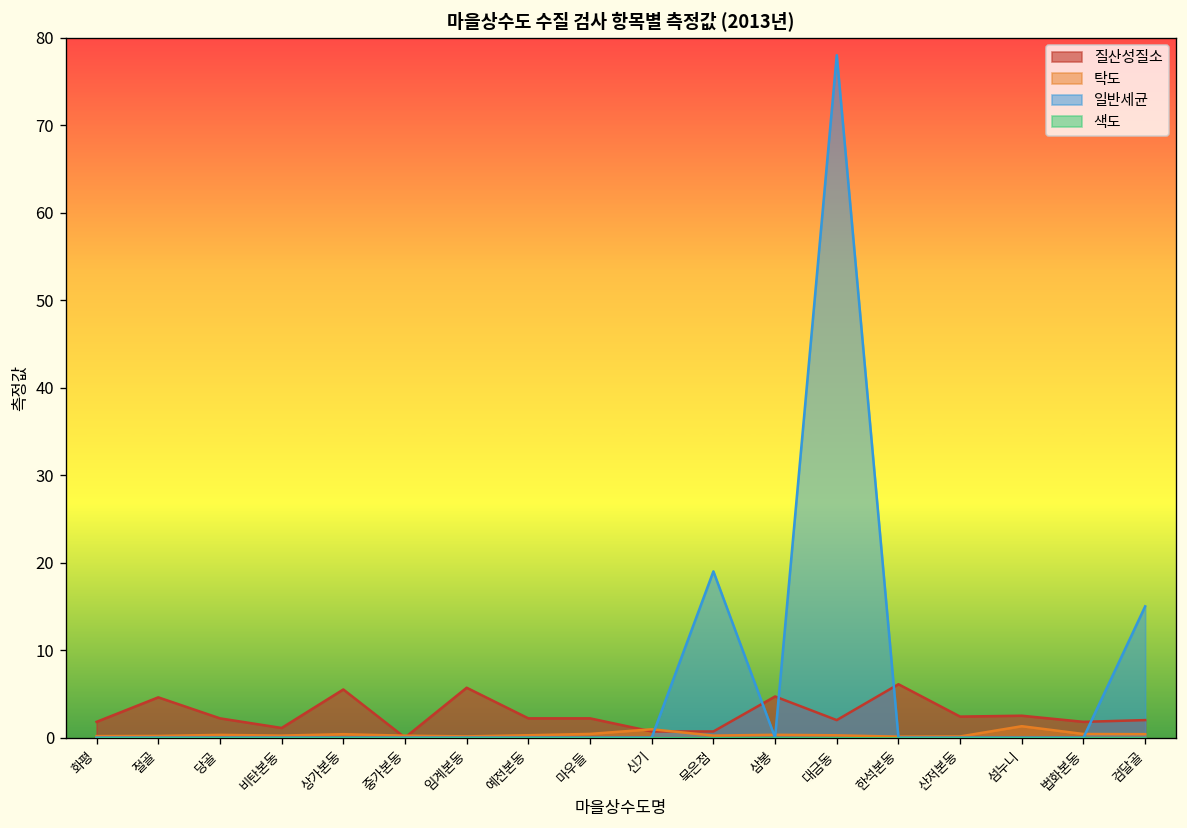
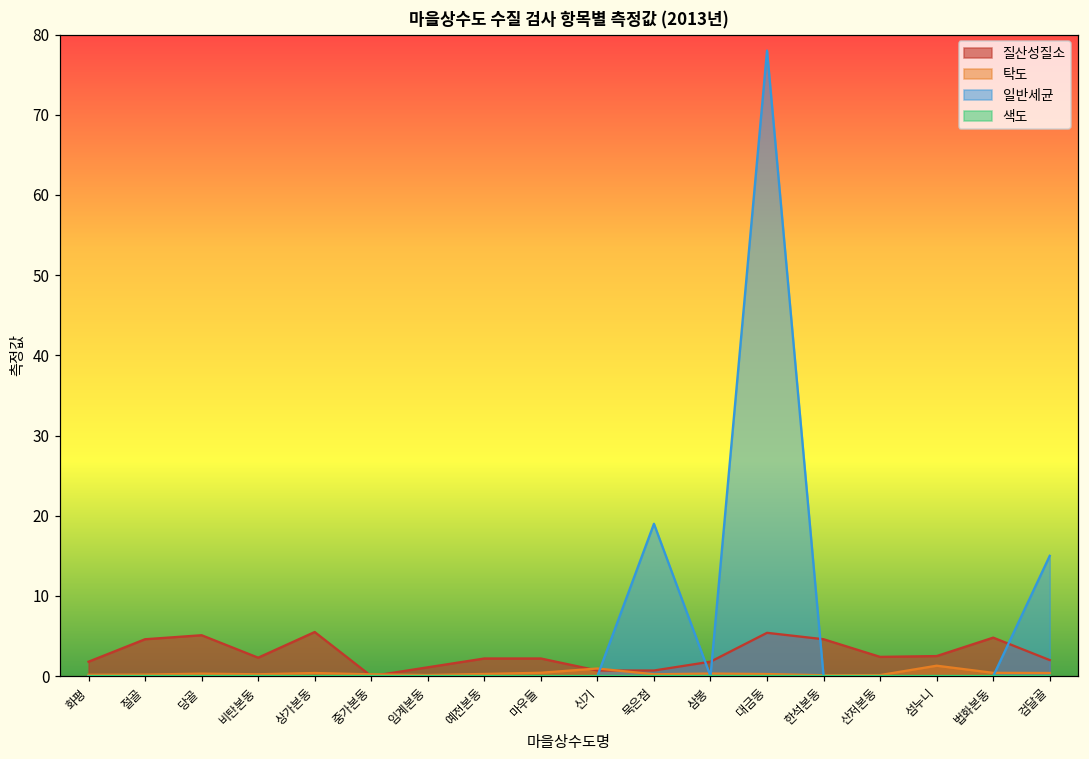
  {
    "질산성질소": {
      "화평": 2,
      "절골": 5,
-     "당골": 2,
-     "비탄본동": 1,
+     "당골": 5,
+     "비탄본동": 2,
      "상가본동": 6,
-     "임계본동": 6,
+     "임계본동": 1,
      "예전본동": 2,
      "마우들": 2,
      "묵은점": 1,
-     "삼봉": 5,
-     "대금동": 2,
-     "한석본동": 6,
+     "삼봉": 2,
+     "대금동": 5,
+     "한석본동": 5,
      "산저본동": 2,
      "섬누니": 3,
-     "법화본동": 2,
+     "법화본동": 5,
      "검달골": 2
    },
    "탁도": {
      "상가본동": 0,
      "마우들": 0,
      "섬누니": 1,
      "법화본동": 0,
      "검달골": 0
    },
    "일반세균": {
      "묵은점": 19,
      "대금동": 78,
      "검달골": 15
    },
    "색도": {
      "검달골": 0
    }
  }
